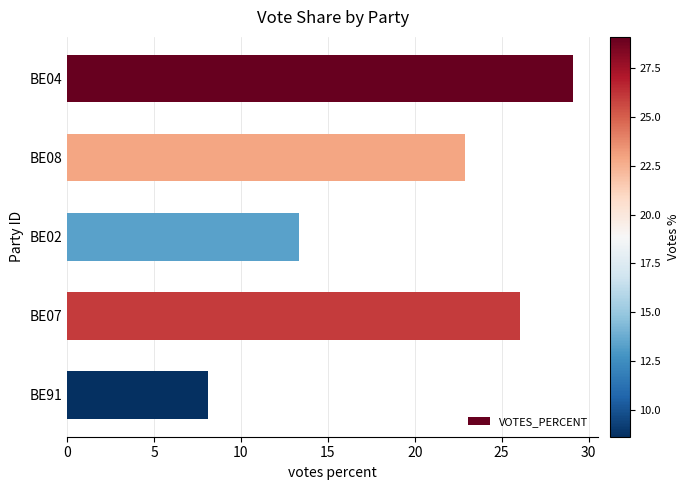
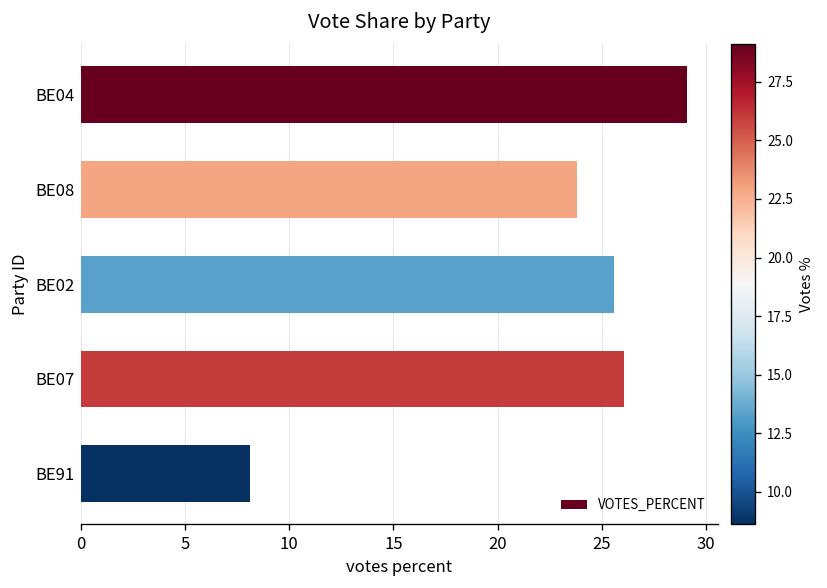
  {
    "BE04": 29.1,
-   "BE08": 22.9,
-   "BE02": 13.3,
+   "BE08": 23.8,
+   "BE02": 25.6,
    "BE07": 26.1,
    "BE91": 8.1
  }
